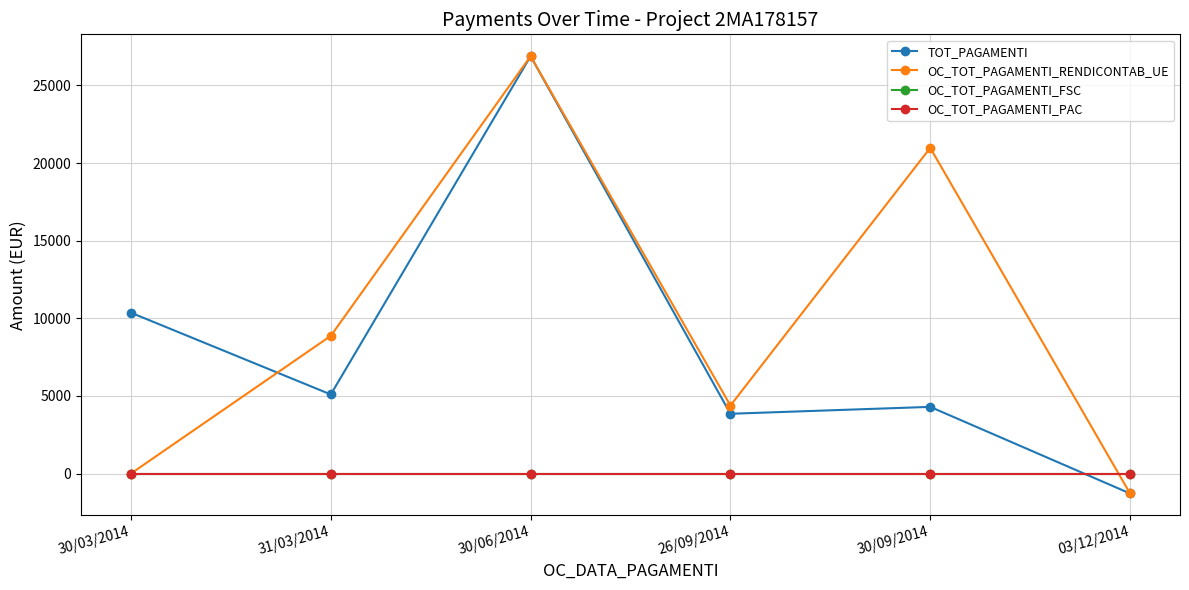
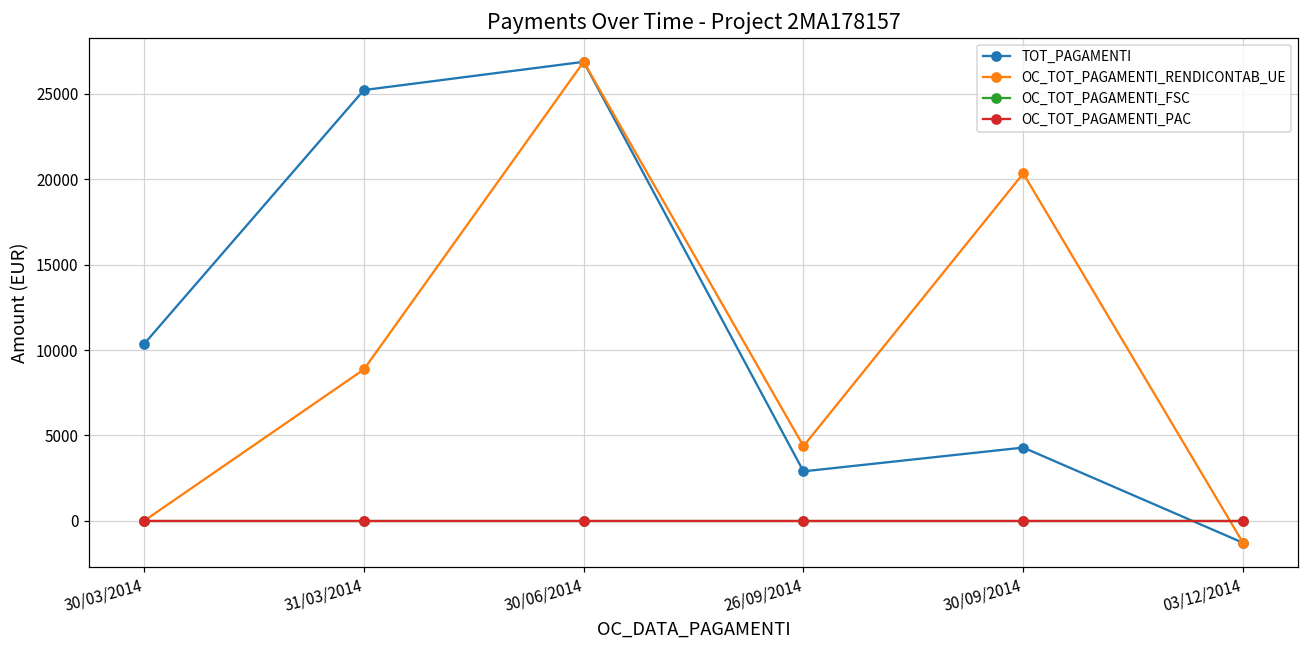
  {
    "TOT_PAGAMENTI": {
      "30/03/2014": 10400,
-     "31/03/2014": 5100,
-     "26/09/2014": 3800,
+     "31/03/2014": 25200,
+     "26/09/2014": 2900,
      "30/09/2014": 4300
    },
    "OC_TOT_PAGAMENTI_RENDICONTAB_UE": {
      "31/03/2014": 8900,
      "26/09/2014": 4400,
-     "30/09/2014": 21000
+     "30/09/2014": 20300
    },
    "OC_TOT_PAGAMENTI_PAC": {
      "31/03/2014": 0,
      "30/06/2014": 0,
      "26/09/2014": 0,
      "30/09/2014": 0,
      "03/12/2014": 0
    }
  }
